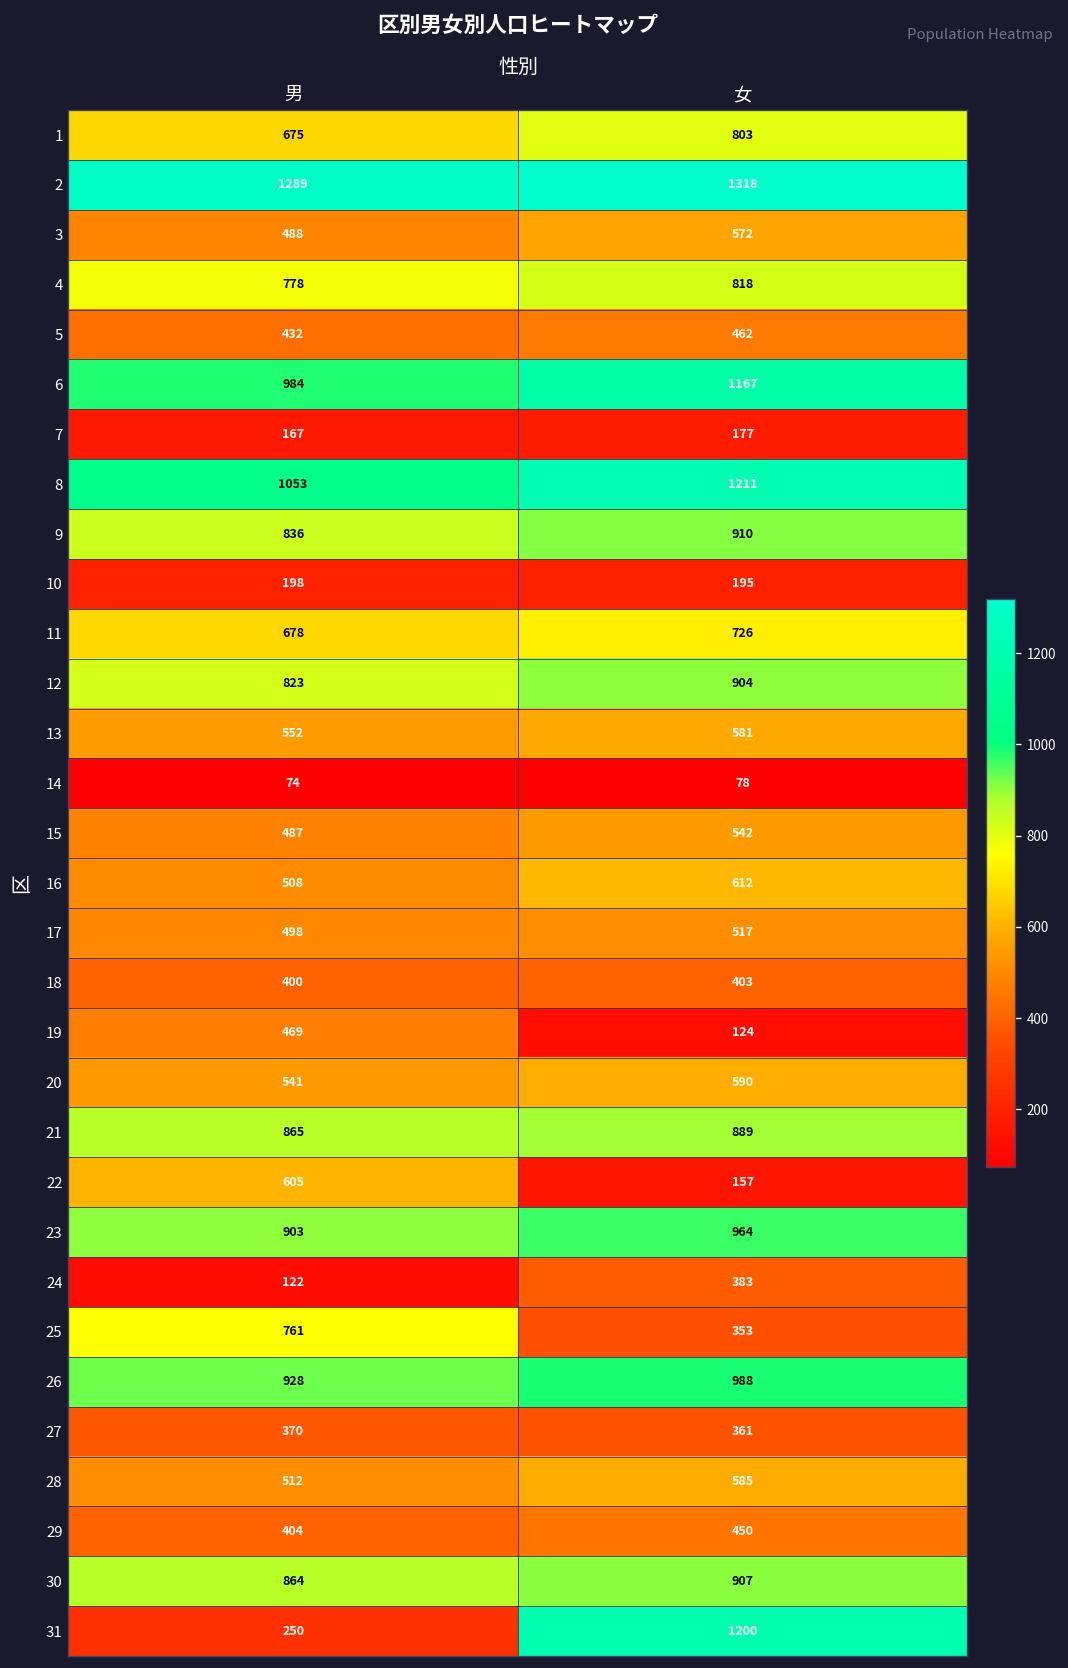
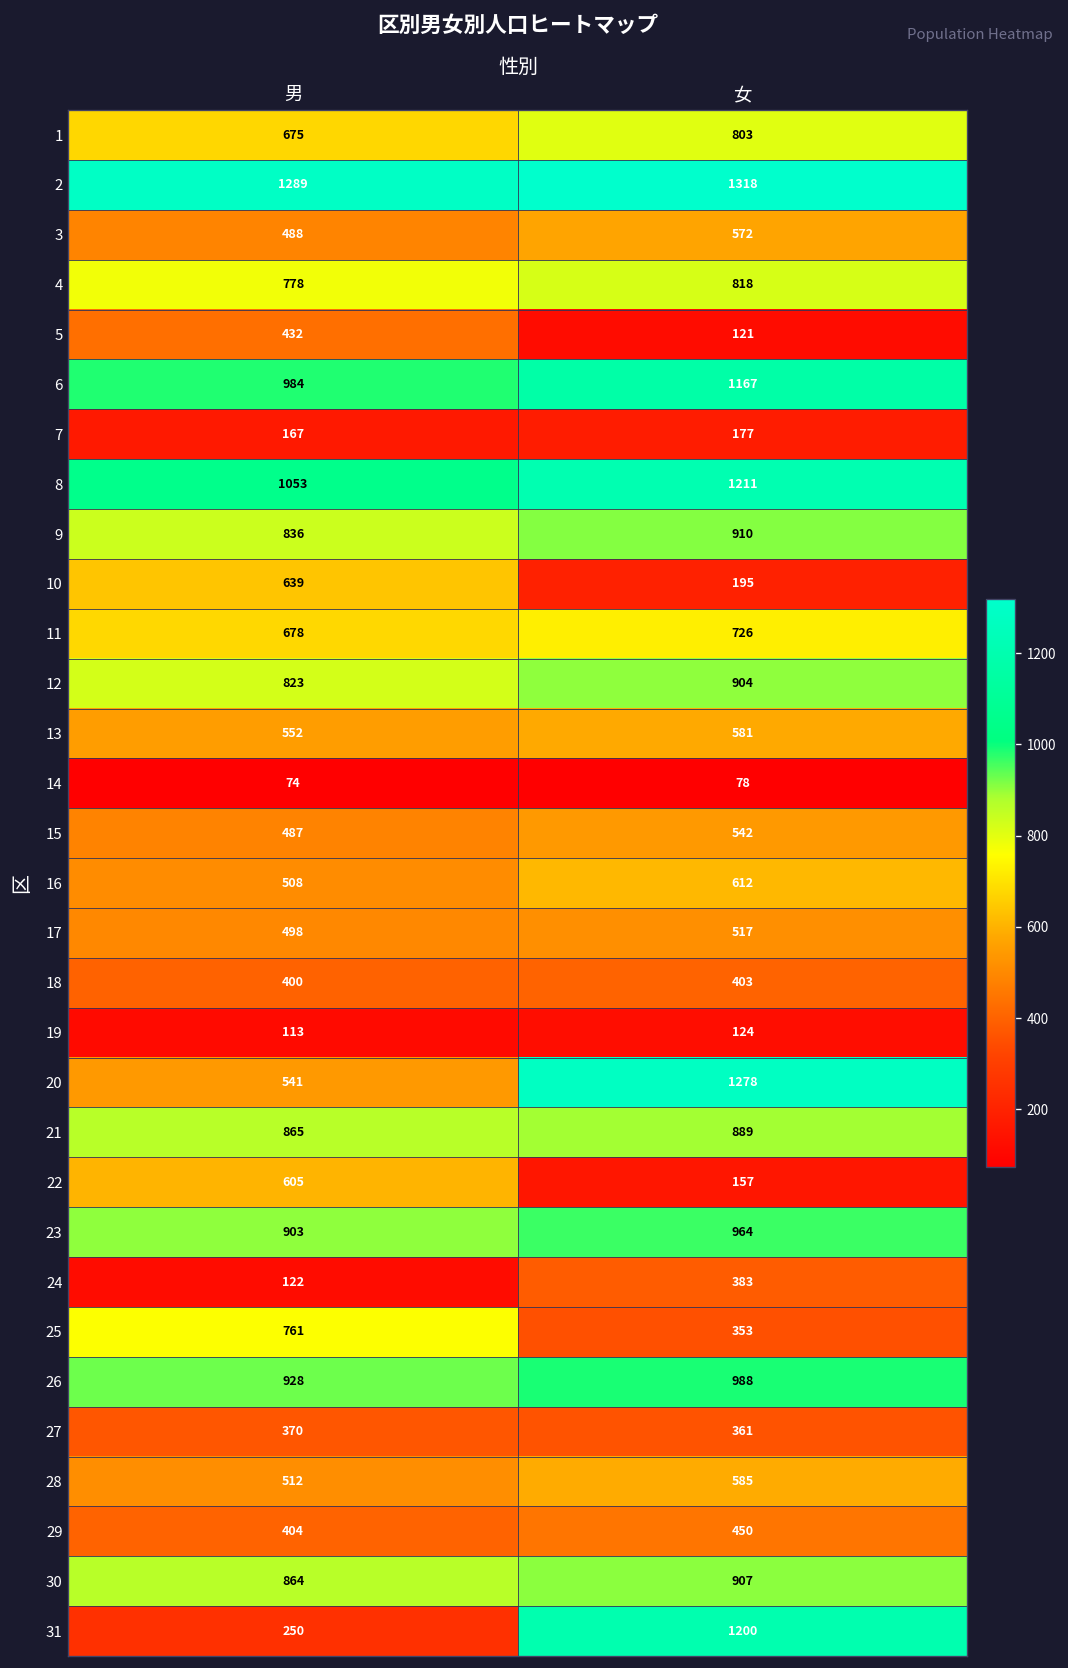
  {
    "1": {
      "男": 675,
      "女": 803
    },
    "2": {
      "男": 1289,
      "女": 1318
    },
    "3": {
      "男": 488,
      "女": 572
    },
    "4": {
      "男": 778,
      "女": 818
    },
    "5": {
      "男": 432,
-     "女": 462
+     "女": 121
    },
    "6": {
      "男": 984,
      "女": 1167
    },
    "7": {
      "男": 167,
      "女": 177
    },
    "8": {
      "男": 1053,
      "女": 1211
    },
    "9": {
      "男": 836,
      "女": 910
    },
    "10": {
-     "男": 198,
+     "男": 639,
      "女": 195
    },
    "11": {
      "男": 678,
      "女": 726
    },
    "12": {
      "男": 823,
      "女": 904
    },
    "13": {
      "男": 552,
      "女": 581
    },
    "14": {
      "男": 74,
      "女": 78
    },
    "15": {
      "男": 487,
      "女": 542
    },
    "16": {
      "男": 508,
      "女": 612
    },
    "17": {
      "男": 498,
      "女": 517
    },
    "18": {
      "男": 400,
      "女": 403
    },
    "19": {
-     "男": 469,
+     "男": 113,
      "女": 124
    },
    "20": {
      "男": 541,
-     "女": 590
+     "女": 1278
    },
    "21": {
      "男": 865,
      "女": 889
    },
    "22": {
      "男": 605,
      "女": 157
    },
    "23": {
      "男": 903,
      "女": 964
    },
    "24": {
      "男": 122,
      "女": 383
    },
    "25": {
      "男": 761,
      "女": 353
    },
    "26": {
      "男": 928,
      "女": 988
    },
    "27": {
      "男": 370,
      "女": 361
    },
    "28": {
      "男": 512,
      "女": 585
    },
    "29": {
      "男": 404,
      "女": 450
    },
    "30": {
      "男": 864,
      "女": 907
    },
    "31": {
      "男": 250,
      "女": 1200
    }
  }
